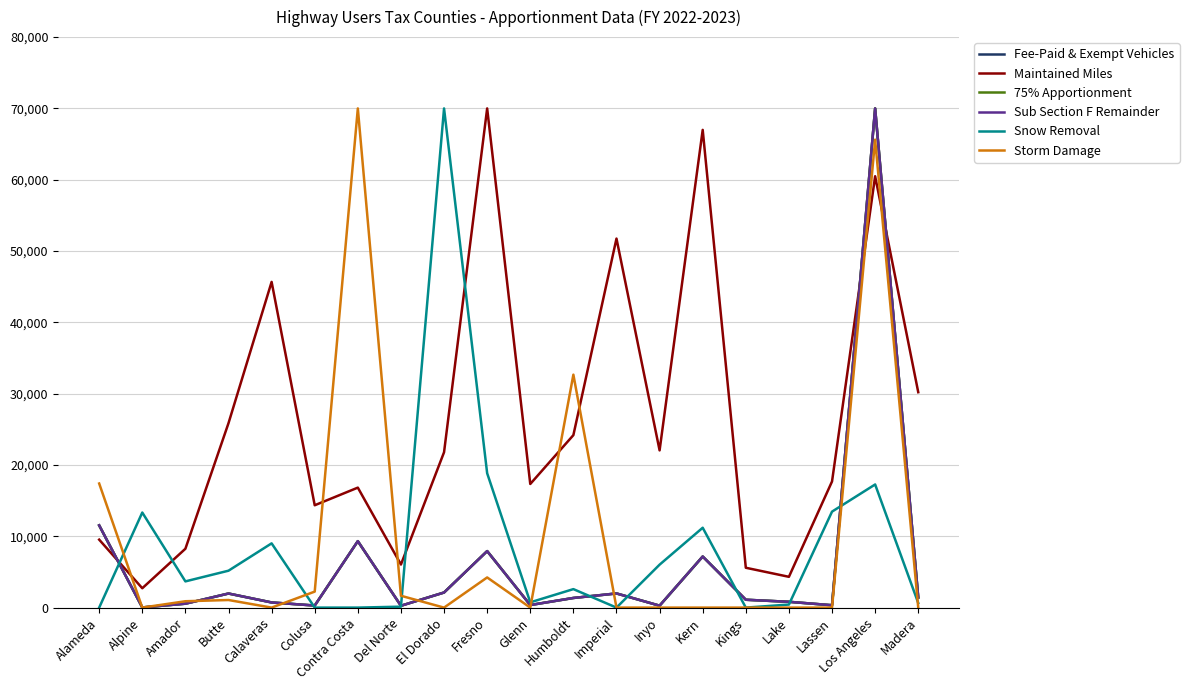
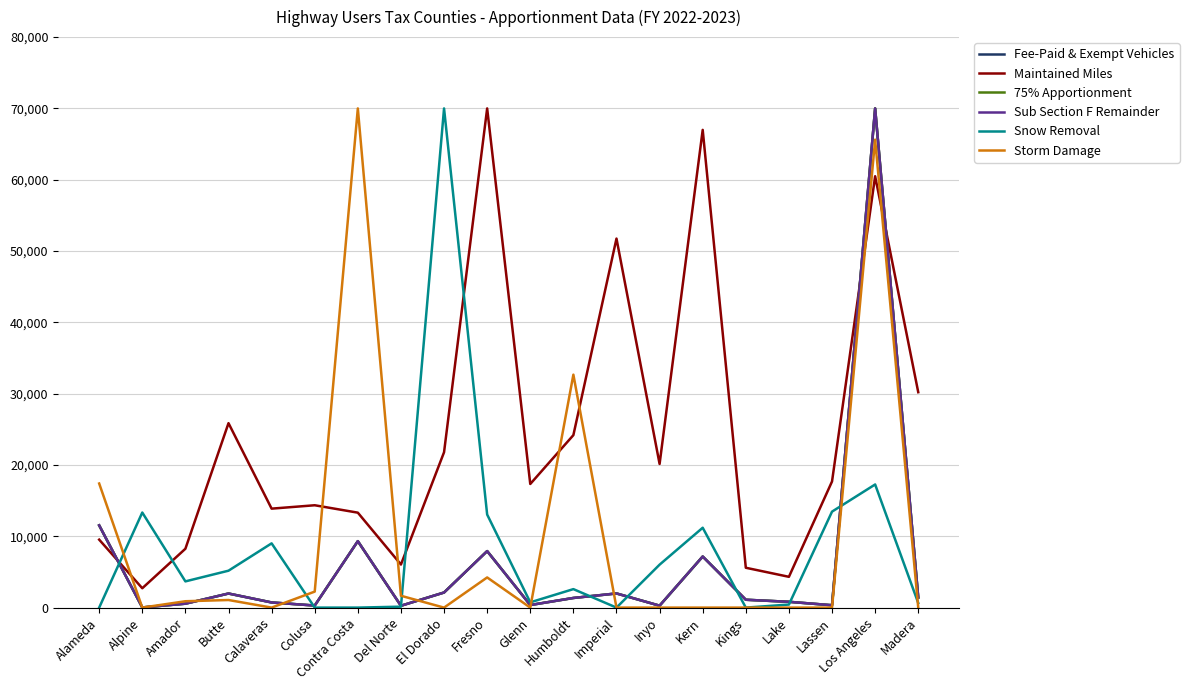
  {
    "Sub Section F Remainder": {
      "Alameda": "12,000",
      "Butte": "2,000",
      "Calaveras": "1,000",
      "Contra Costa": "9,000",
      "El Dorado": "2,000",
      "Fresno": "8,000",
      "Glenn": "0",
      "Humboldt": "1,000",
      "Imperial": "2,000",
      "Kern": "7,000",
      "Kings": "1,000",
      "Lake": "1,000",
      "Los Angeles": "70,000",
      "Madera": "1,000"
    },
    "Maintained Miles": {
      "Alameda": "10,000",
      "Alpine": "3,000",
      "Amador": "8,000",
      "Butte": "26,000",
-     "Calaveras": "46,000",
+     "Calaveras": "14,000",
      "Colusa": "14,000",
-     "Contra Costa": "17,000",
+     "Contra Costa": "13,000",
      "Del Norte": "6,000",
      "El Dorado": "22,000",
      "Fresno": "70,000",
      "Glenn": "17,000",
      "Humboldt": "24,000",
      "Imperial": "52,000",
-     "Inyo": "22,000",
+     "Inyo": "20,000",
      "Kern": "67,000",
      "Kings": "6,000",
      "Lake": "4,000",
      "Lassen": "18,000",
      "Los Angeles": "60,000",
      "Madera": "30,000"
    },
    "Snow Removal": {
      "Alameda": "0",
      "Alpine": "13,000",
      "Amador": "4,000",
      "Butte": "5,000",
      "Calaveras": "9,000",
      "Contra Costa": "0",
      "El Dorado": "70,000",
-     "Fresno": "19,000",
+     "Fresno": "13,000",
      "Glenn": "1,000",
      "Humboldt": "3,000",
      "Inyo": "6,000",
      "Kern": "11,000",
      "Lake": "0",
      "Lassen": "13,000",
      "Los Angeles": "17,000",
      "Madera": "1,000"
    },
    "Storm Damage": {
      "Alameda": "17,000",
      "Butte": "1,000",
      "Calaveras": "0",
      "Colusa": "2,000",
      "Contra Costa": "70,000",
      "Del Norte": "2,000",
      "El Dorado": "0",
      "Fresno": "4,000",
      "Glenn": "0",
      "Humboldt": "33,000",
      "Kern": "0",
      "Lake": "0",
      "Los Angeles": "66,000",
      "Madera": "0"
    }
  }
